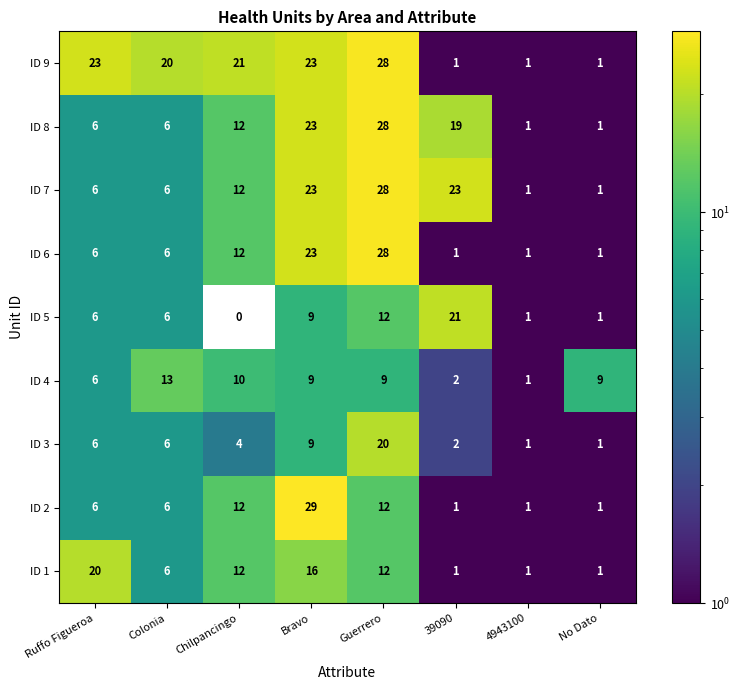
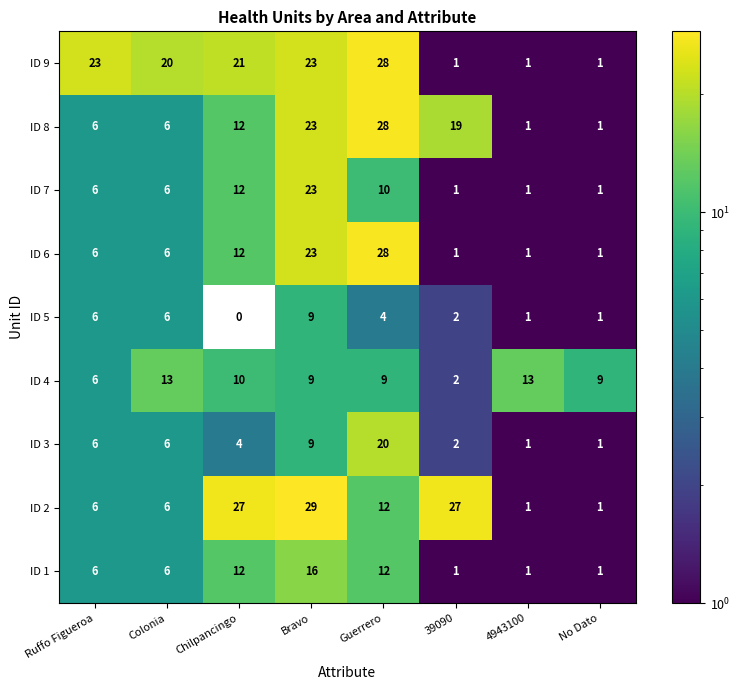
  {
    "ID 9": {
      "Ruffo Figueroa": 23,
      "Colonia": 20,
      "Chilpancingo": 21,
      "Bravo": 23,
      "Guerrero": 28,
      "39090": 1,
      "4943100": 1,
      "No Dato": 1
    },
    "ID 8": {
      "Ruffo Figueroa": 6,
      "Colonia": 6,
      "Chilpancingo": 12,
      "Bravo": 23,
      "Guerrero": 28,
      "39090": 19,
      "4943100": 1,
      "No Dato": 1
    },
    "ID 7": {
      "Ruffo Figueroa": 6,
      "Colonia": 6,
      "Chilpancingo": 12,
      "Bravo": 23,
-     "Guerrero": 28,
-     "39090": 23,
+     "Guerrero": 10,
+     "39090": 1,
      "4943100": 1,
      "No Dato": 1
    },
    "ID 6": {
      "Ruffo Figueroa": 6,
      "Colonia": 6,
      "Chilpancingo": 12,
      "Bravo": 23,
      "Guerrero": 28,
      "39090": 1,
      "4943100": 1,
      "No Dato": 1
    },
    "ID 5": {
      "Ruffo Figueroa": 6,
      "Colonia": 6,
      "Chilpancingo": 0,
      "Bravo": 9,
-     "Guerrero": 12,
-     "39090": 21,
+     "Guerrero": 4,
+     "39090": 2,
      "4943100": 1,
      "No Dato": 1
    },
    "ID 4": {
      "Ruffo Figueroa": 6,
      "Colonia": 13,
      "Chilpancingo": 10,
      "Bravo": 9,
      "Guerrero": 9,
      "39090": 2,
-     "4943100": 1,
+     "4943100": 13,
      "No Dato": 9
    },
    "ID 3": {
      "Ruffo Figueroa": 6,
      "Colonia": 6,
      "Chilpancingo": 4,
      "Bravo": 9,
      "Guerrero": 20,
      "39090": 2,
      "4943100": 1,
      "No Dato": 1
    },
    "ID 2": {
      "Ruffo Figueroa": 6,
      "Colonia": 6,
-     "Chilpancingo": 12,
+     "Chilpancingo": 27,
      "Bravo": 29,
      "Guerrero": 12,
-     "39090": 1,
+     "39090": 27,
      "4943100": 1,
      "No Dato": 1
    },
    "ID 1": {
-     "Ruffo Figueroa": 20,
+     "Ruffo Figueroa": 6,
      "Colonia": 6,
      "Chilpancingo": 12,
      "Bravo": 16,
      "Guerrero": 12,
      "39090": 1,
      "4943100": 1,
      "No Dato": 1
    }
  }
